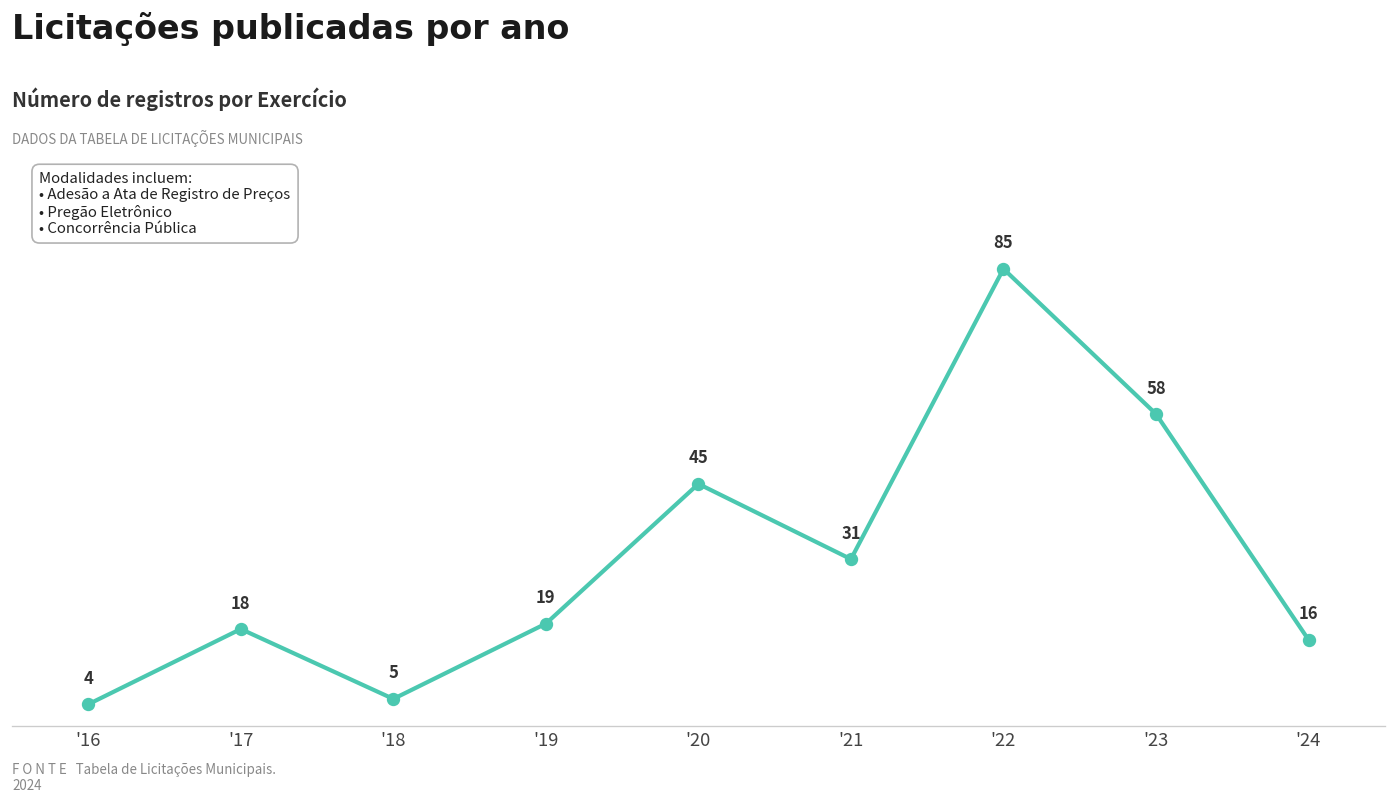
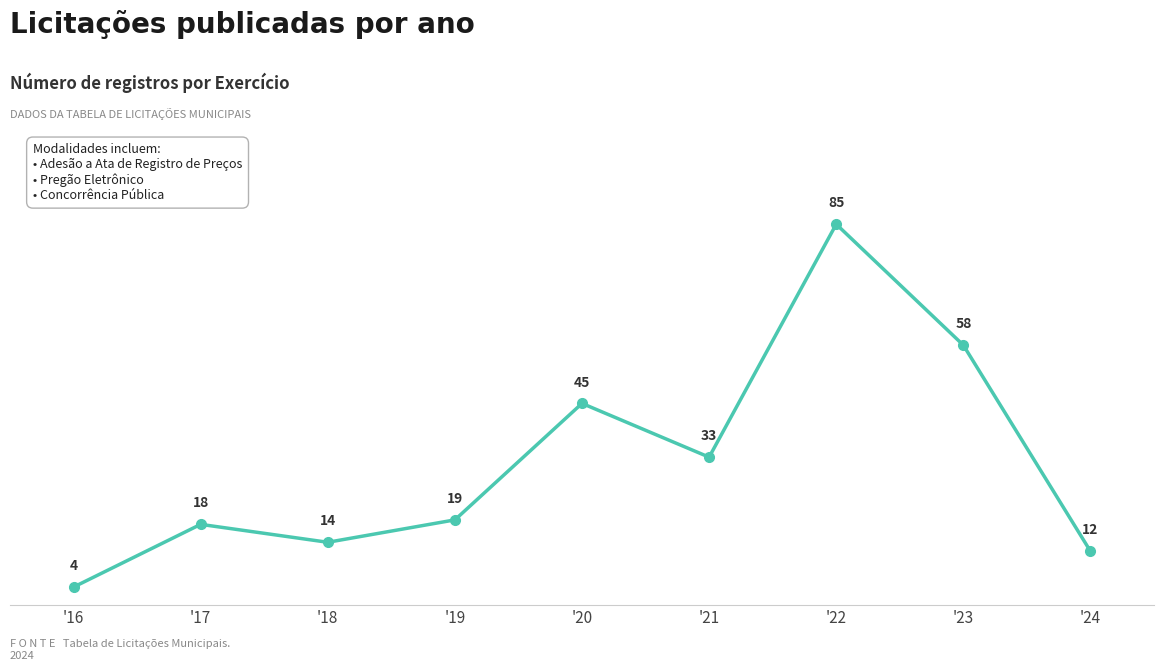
  {
    "'16": 4,
    "'17": 18,
-   "'18": 5,
+   "'18": 14,
    "'19": 19,
    "'20": 45,
-   "'21": 31,
+   "'21": 33,
    "'22": 85,
    "'23": 58,
-   "'24": 16
+   "'24": 12
  }
